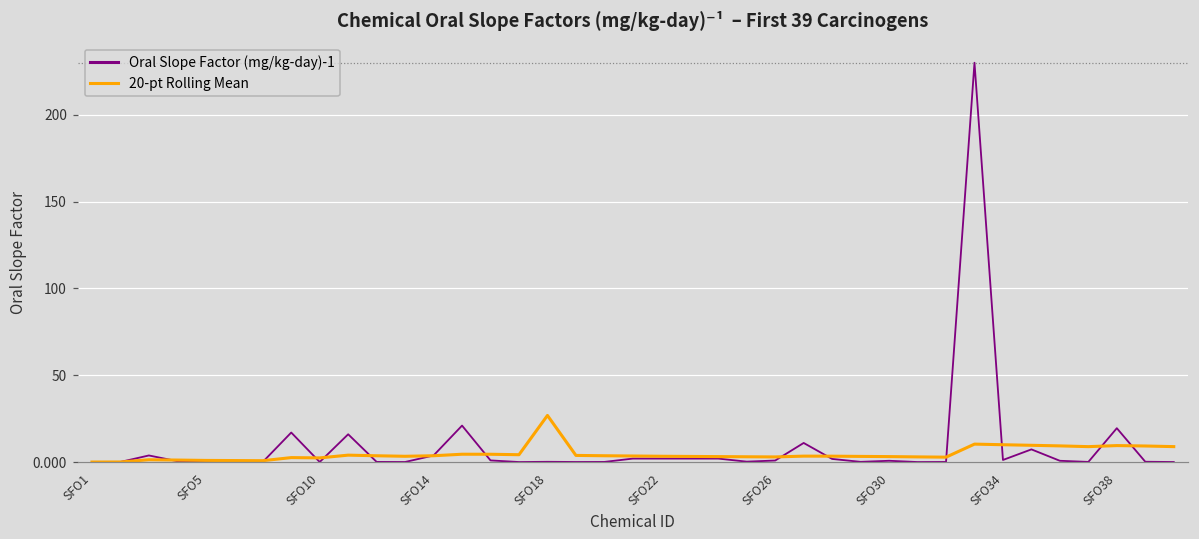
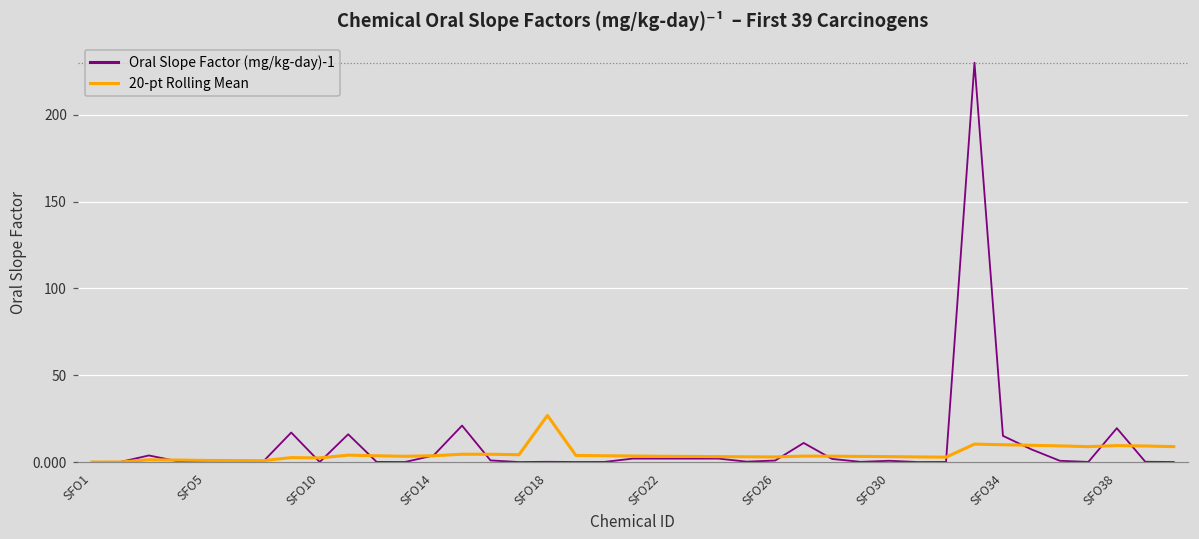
  {
    "Oral Slope Factor (mg/kg-day)-1": {
      "SFO10": 0,
      "SFO18": 0,
      "SFO26": 1,
      "SFO30": 1,
-     "SFO34": 1,
+     "SFO34": 15,
      "SFO38": 20
    },
    "20-pt Rolling Mean": {
      "SFO10": 2,
      "SFO18": 27,
      "SFO26": 3,
      "SFO30": 3,
      "SFO34": 10,
      "SFO38": 9
    }
  }
